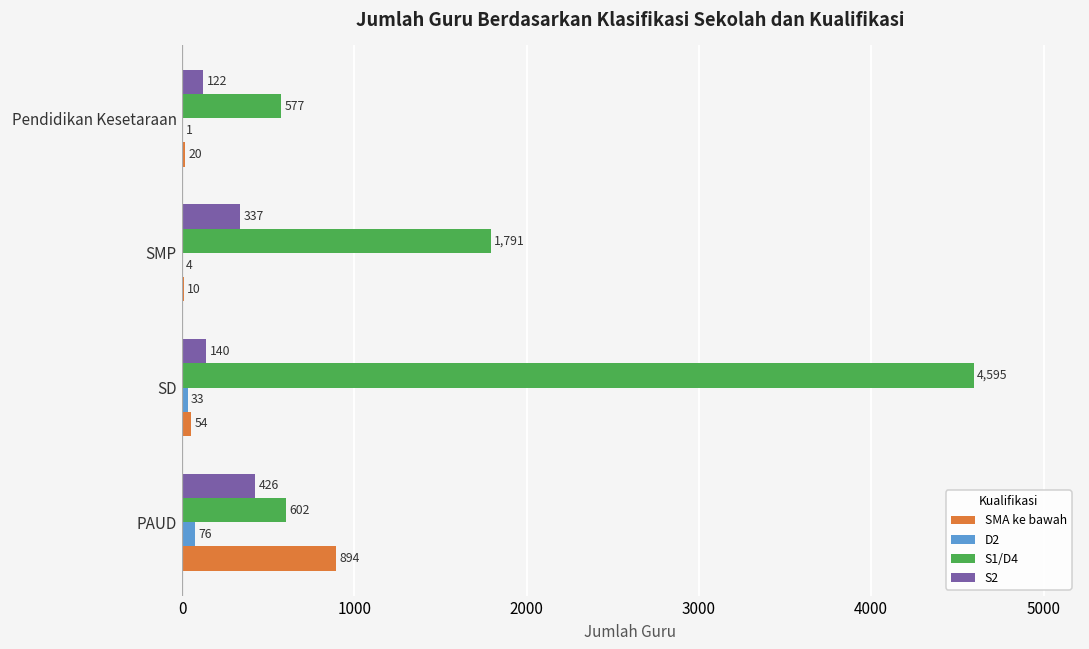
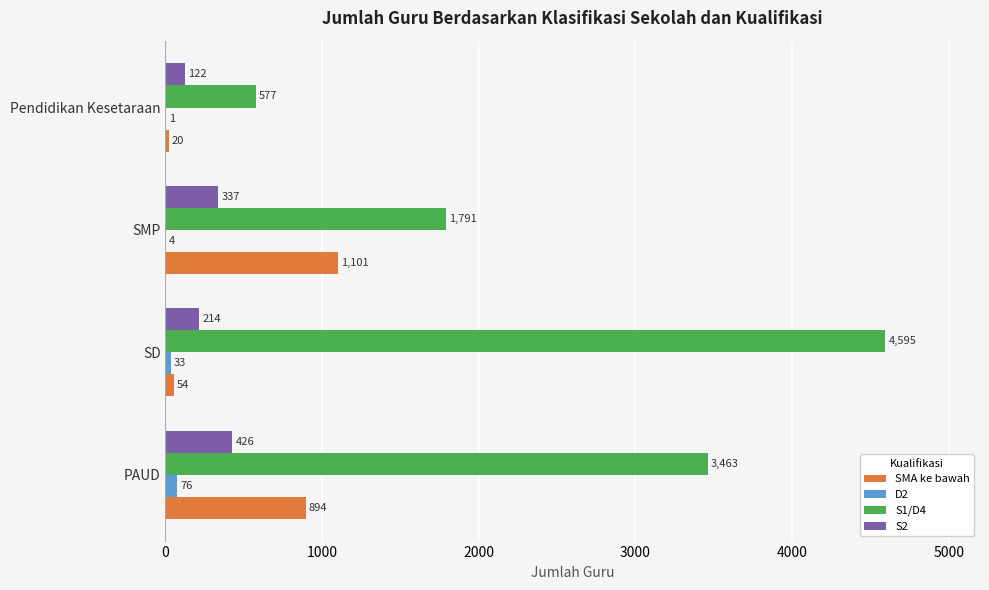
  {
    "SMA ke bawah": {
      "Pendidikan Kesetaraan": "20",
-     "SMP": "10",
+     "SMP": "1,101",
      "SD": "54",
      "PAUD": "894"
    },
    "D2": {
      "Pendidikan Kesetaraan": "1",
      "SMP": "4",
      "SD": "33",
      "PAUD": "76"
    },
    "S1/D4": {
      "Pendidikan Kesetaraan": "577",
      "SMP": "1,791",
      "SD": "4,595",
-     "PAUD": "602"
+     "PAUD": "3,463"
    },
    "S2": {
      "Pendidikan Kesetaraan": "122",
      "SMP": "337",
-     "SD": "140",
+     "SD": "214",
      "PAUD": "426"
    }
  }
